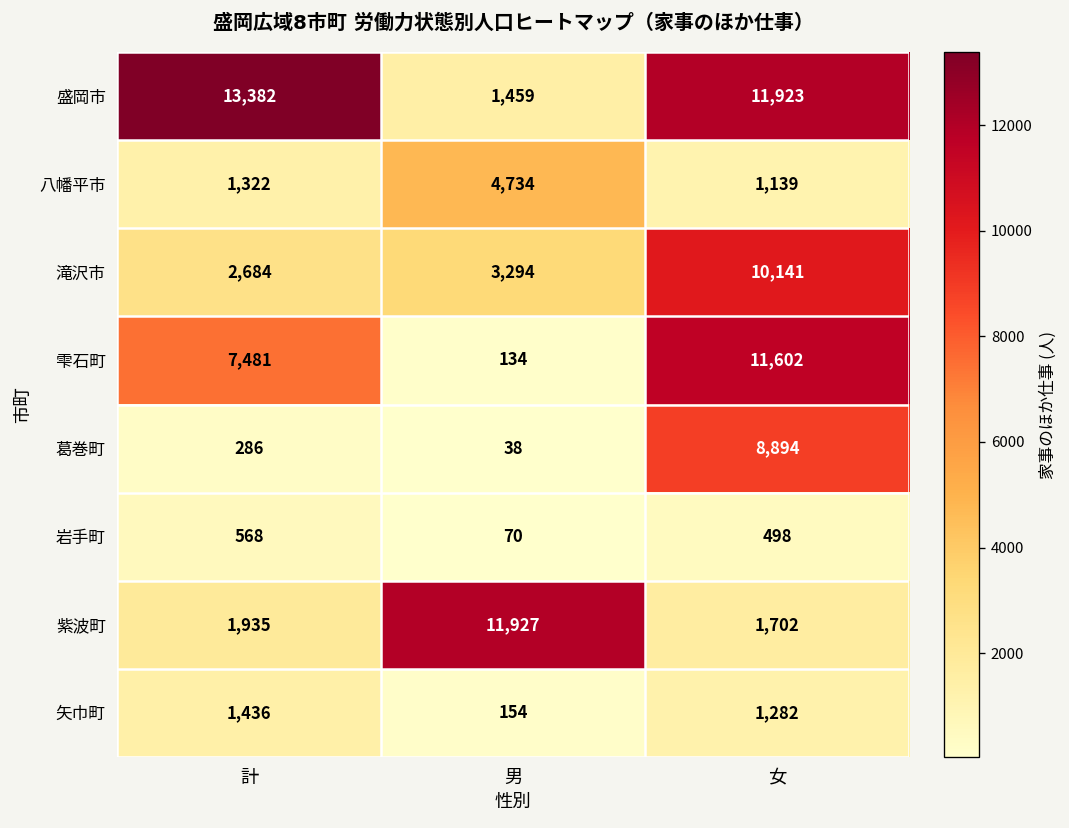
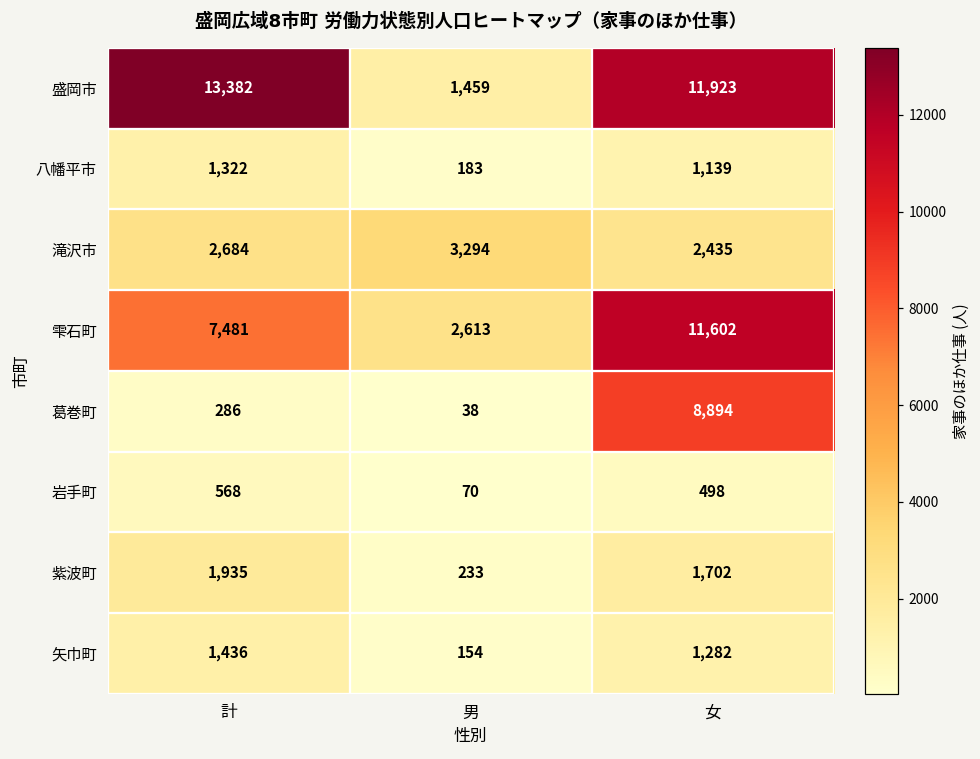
  {
    "盛岡市": {
      "計": "13,382",
      "男": "1,459",
      "女": "11,923"
    },
    "八幡平市": {
      "計": "1,322",
-     "男": "4,734",
+     "男": "183",
      "女": "1,139"
    },
    "滝沢市": {
      "計": "2,684",
      "男": "3,294",
-     "女": "10,141"
+     "女": "2,435"
    },
    "雫石町": {
      "計": "7,481",
-     "男": "134",
+     "男": "2,613",
      "女": "11,602"
    },
    "葛巻町": {
      "計": "286",
      "男": "38",
      "女": "8,894"
    },
    "岩手町": {
      "計": "568",
      "男": "70",
      "女": "498"
    },
    "紫波町": {
      "計": "1,935",
-     "男": "11,927",
+     "男": "233",
      "女": "1,702"
    },
    "矢巾町": {
      "計": "1,436",
      "男": "154",
      "女": "1,282"
    }
  }
